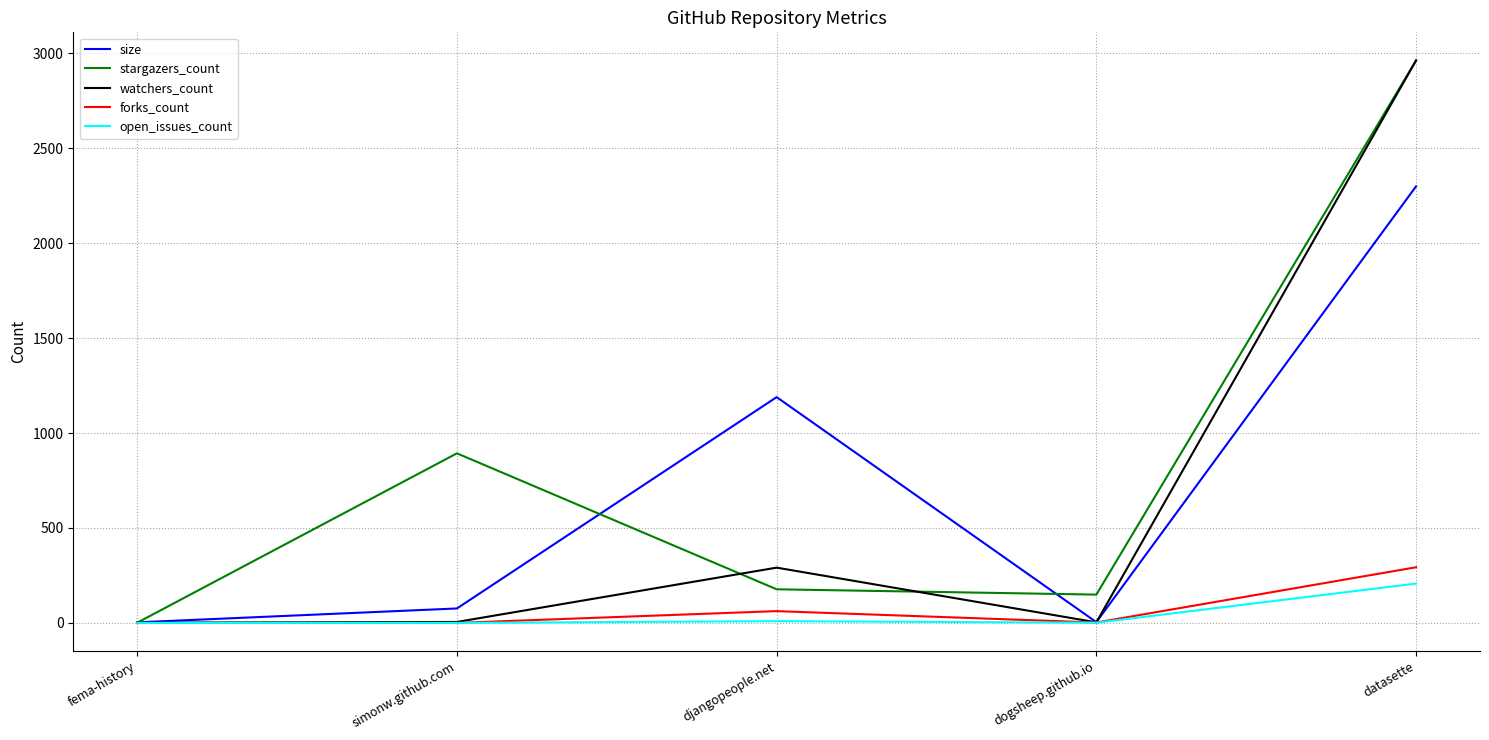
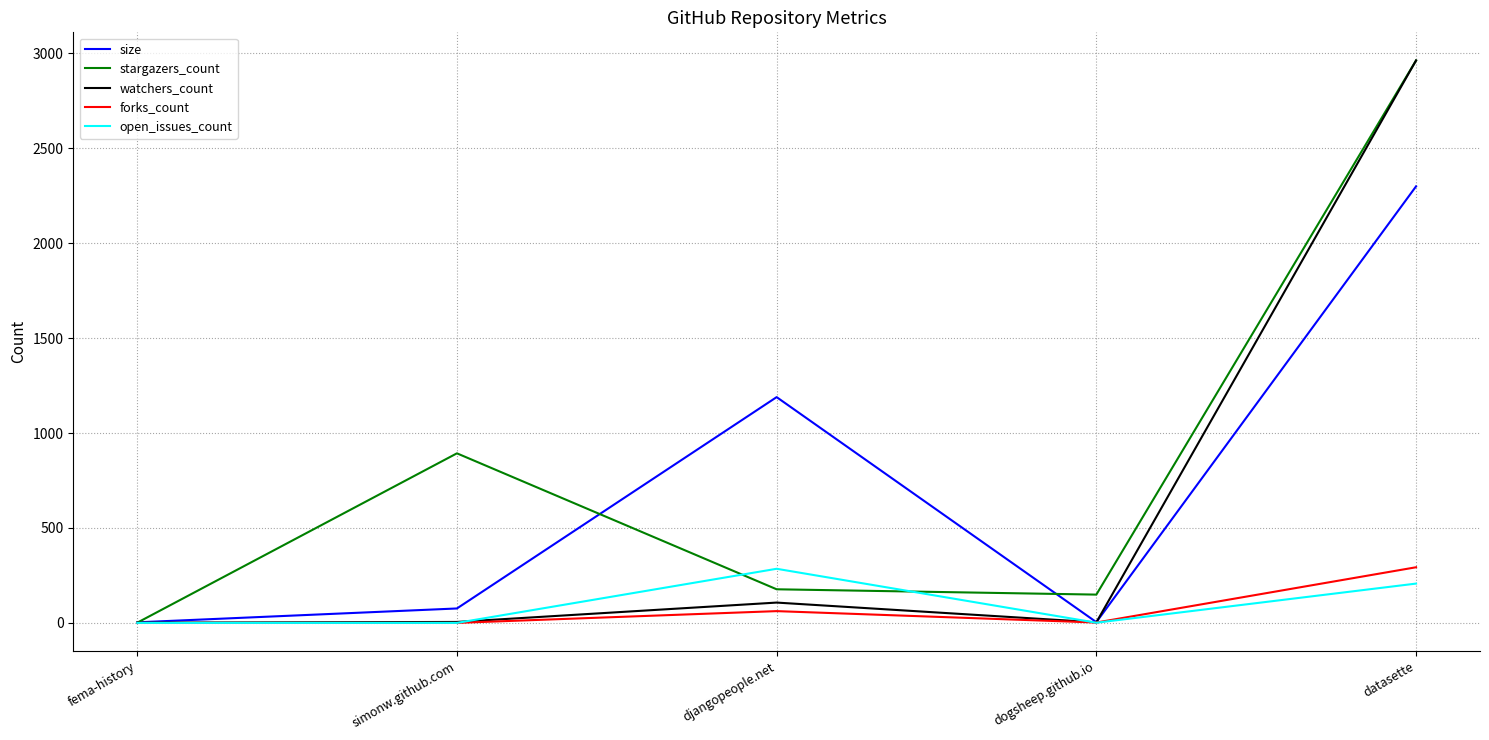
  {
    "size": {
      "simonw.github.com": 80,
      "djangopeople.net": 1190,
      "datasette": 2300
    },
    "stargazers_count": {
      "simonw.github.com": 890,
      "djangopeople.net": 180,
      "dogsheep.github.io": 150
    },
    "watchers_count": {
-     "djangopeople.net": 290
+     "djangopeople.net": 110
    },
    "forks_count": {
      "djangopeople.net": 60,
      "datasette": 290
    },
    "open_issues_count": {
-     "djangopeople.net": 10,
+     "djangopeople.net": 290,
      "datasette": 210
    }
  }
